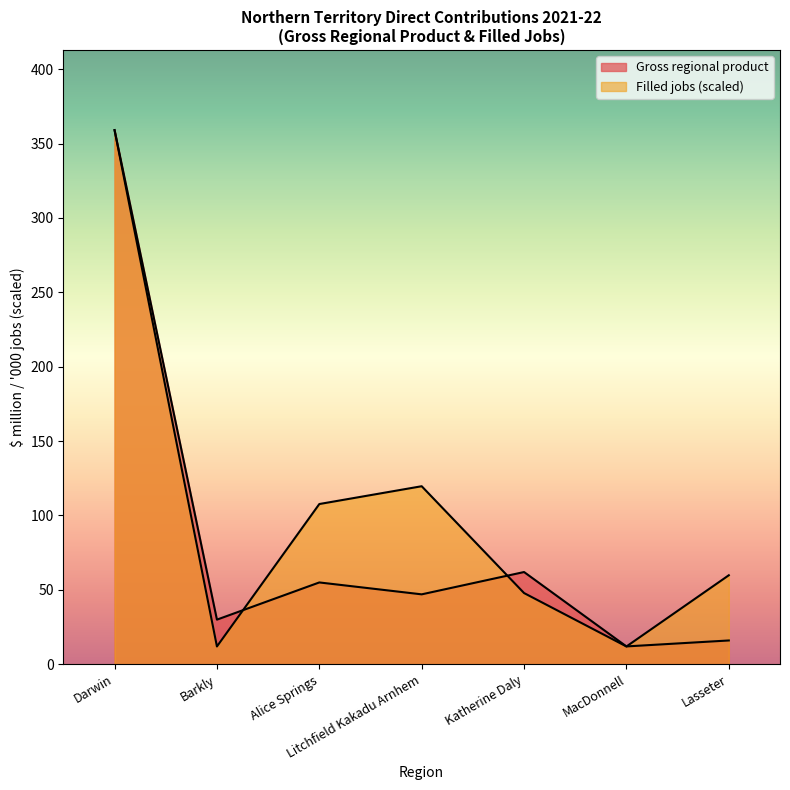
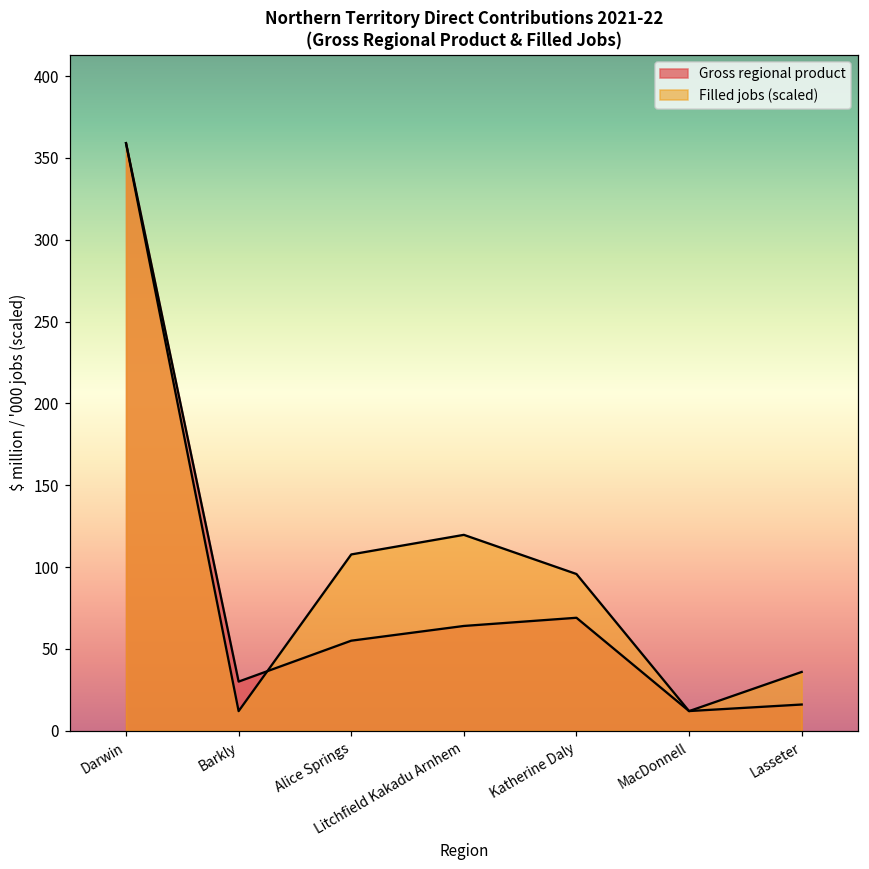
  {
    "Gross regional product": {
      "Barkly": 30,
      "Alice Springs": 55,
-     "Litchfield Kakadu Arnhem": 47,
-     "Katherine Daly": 62,
+     "Litchfield Kakadu Arnhem": 64,
+     "Katherine Daly": 69,
      "Lasseter": 16
    },
    "Filled jobs (scaled)": {
      "Barkly": 12,
      "Alice Springs": 108,
      "Litchfield Kakadu Arnhem": 120,
-     "Katherine Daly": 48,
-     "Lasseter": 60
+     "Katherine Daly": 96,
+     "Lasseter": 36
    }
  }
